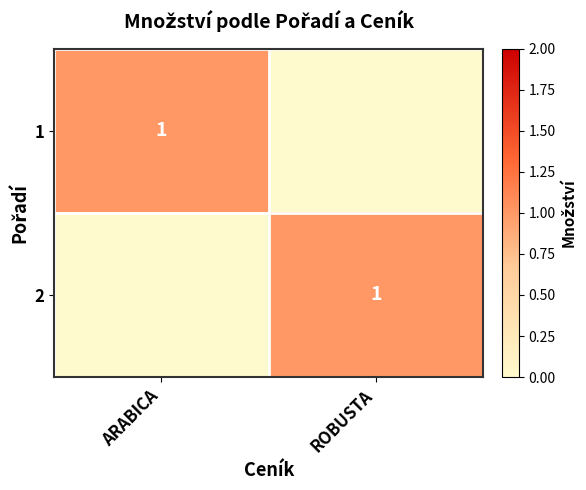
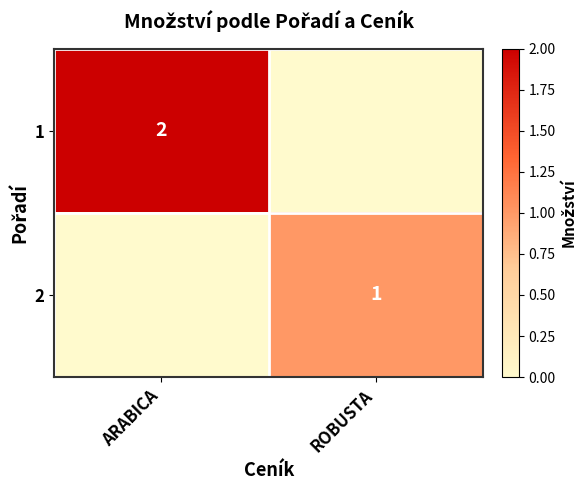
  {
    "1": {
-     "ARABICA": 1
+     "ARABICA": 2
    },
    "2": {
      "ROBUSTA": 1
    }
  }
